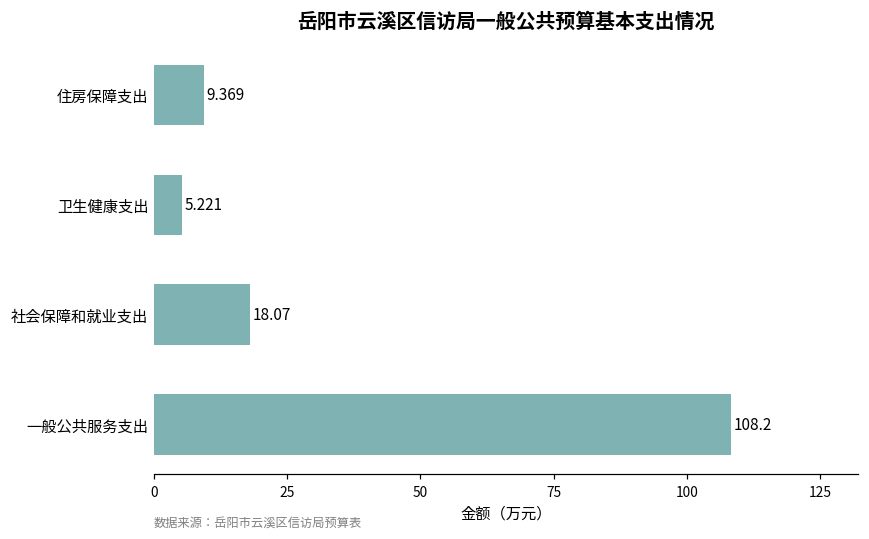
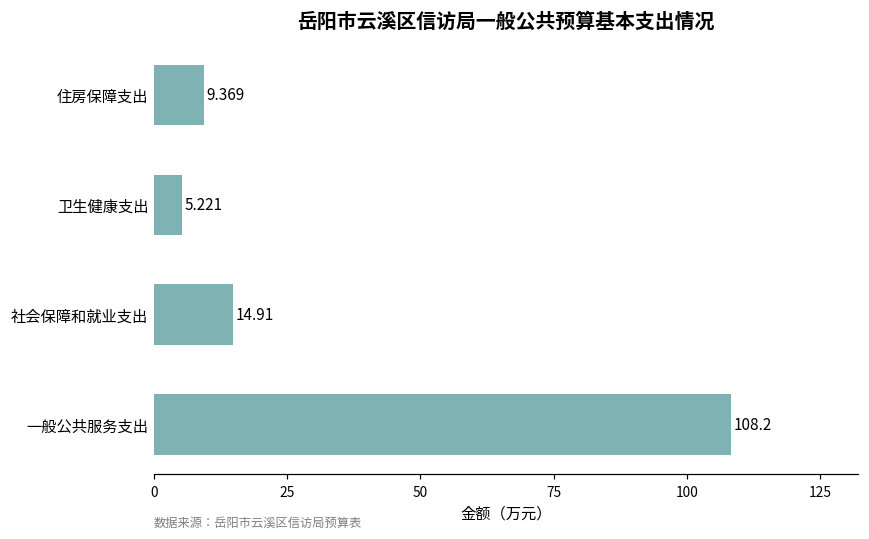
  {
    "住房保障支出": 9.369,
    "卫生健康支出": 5.221,
-   "社会保障和就业支出": 18.07,
+   "社会保障和就业支出": 14.91,
    "一般公共服务支出": 108.2
  }
